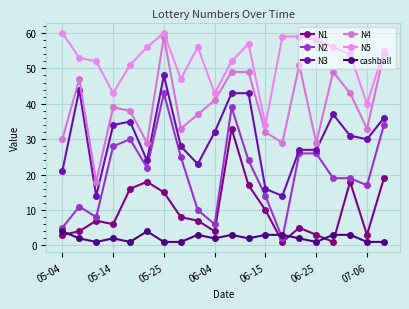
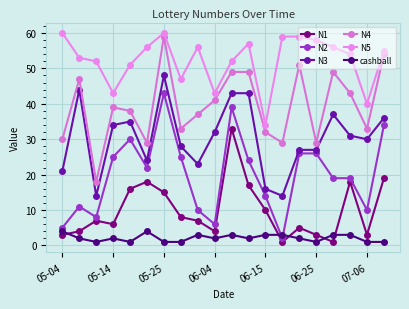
  {
    "N2": {
      "05-04": 5,
-     "05-14": 28,
+     "05-14": 25,
      "05-25": 43,
      "06-04": 6,
      "06-15": 14,
      "06-25": 26,
-     "07-06": 17
+     "07-06": 10
    }
  }
